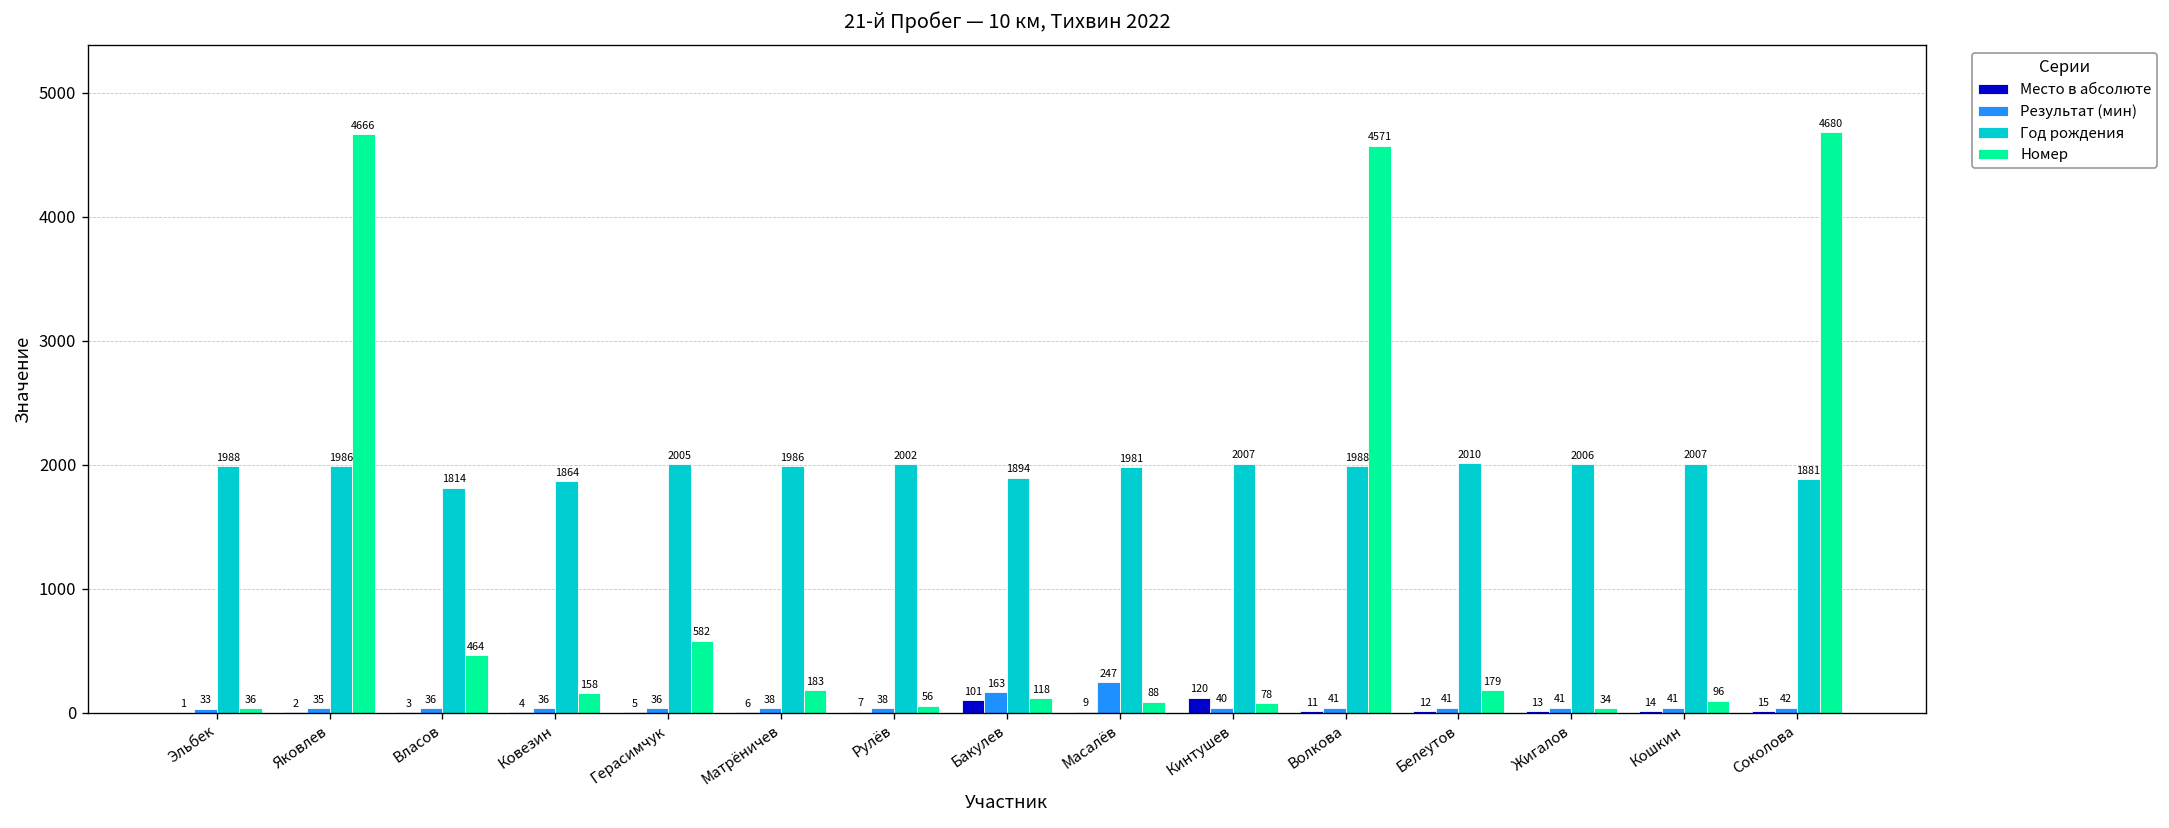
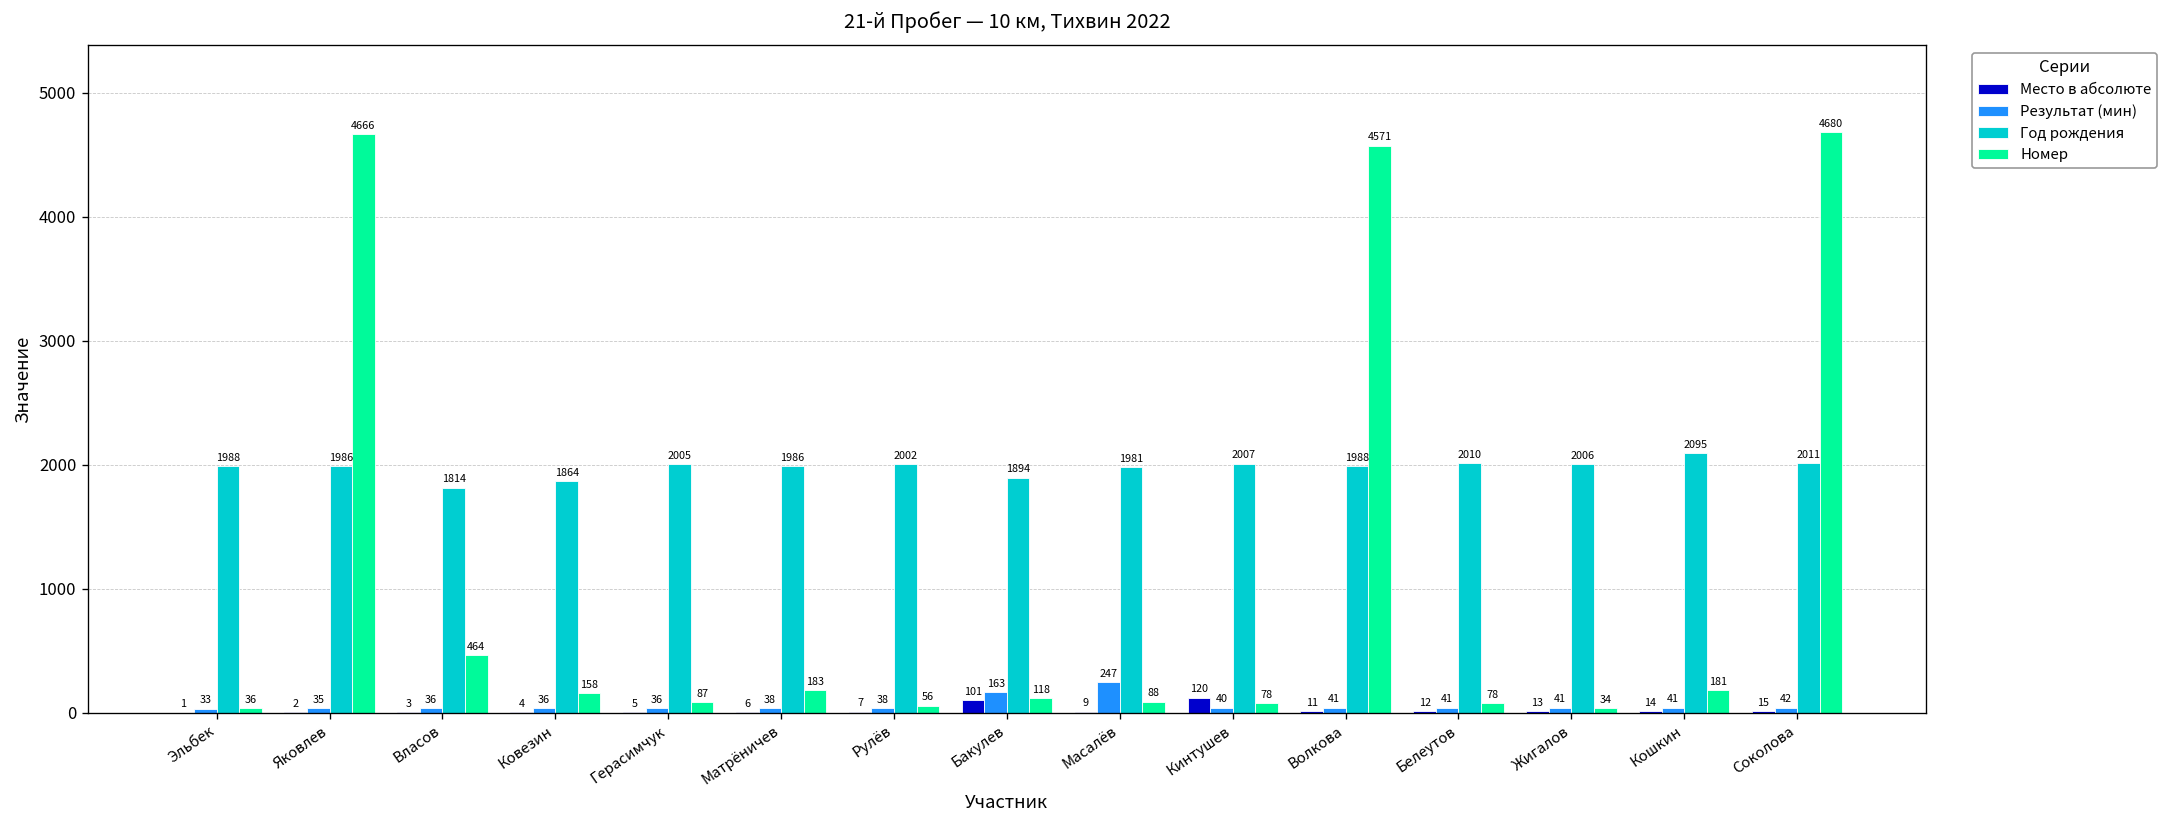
  {
    "Mесто в абсолюте": {
      "Эльбек": 1,
      "Яковлев": 2,
      "Власов": 3,
      "Ковезин": 4,
      "Герасимчук": 5,
      "Матрёничев": 6,
      "Рулёв": 7,
      "Бакулев": 101,
      "Масалёв": 9,
      "Кинтушев": 120,
      "Волкова": 11,
      "Белеутов": 12,
      "Жигалов": 13,
      "Кошкин": 14,
      "Соколова": 15
    },
    "Результат (мин)": {
      "Эльбек": 33,
      "Яковлев": 35,
      "Власов": 36,
      "Ковезин": 36,
      "Герасимчук": 36,
      "Матрёничев": 38,
      "Рулёв": 38,
      "Бакулев": 163,
      "Масалёв": 247,
      "Кинтушев": 40,
      "Волкова": 41,
      "Белеутов": 41,
      "Жигалов": 41,
      "Кошкин": 41,
      "Соколова": 42
    },
    "Год рождения": {
      "Эльбек": 1988,
      "Яковлев": 1986,
      "Власов": 1814,
      "Ковезин": 1864,
      "Герасимчук": 2005,
      "Матрёничев": 1986,
      "Рулёв": 2002,
      "Бакулев": 1894,
      "Масалёв": 1981,
      "Кинтушев": 2007,
      "Волкова": 1988,
      "Белеутов": 2010,
      "Жигалов": 2006,
-     "Кошкин": 2007,
-     "Соколова": 1881
+     "Кошкин": 2095,
+     "Соколова": 2011
    },
    "Номер": {
      "Эльбек": 36,
      "Яковлев": 4666,
      "Власов": 464,
      "Ковезин": 158,
-     "Герасимчук": 582,
+     "Герасимчук": 87,
      "Матрёничев": 183,
      "Рулёв": 56,
      "Бакулев": 118,
      "Масалёв": 88,
      "Кинтушев": 78,
      "Волкова": 4571,
-     "Белеутов": 179,
+     "Белеутов": 78,
      "Жигалов": 34,
-     "Кошкин": 96,
+     "Кошкин": 181,
      "Соколова": 4680
    }
  }
